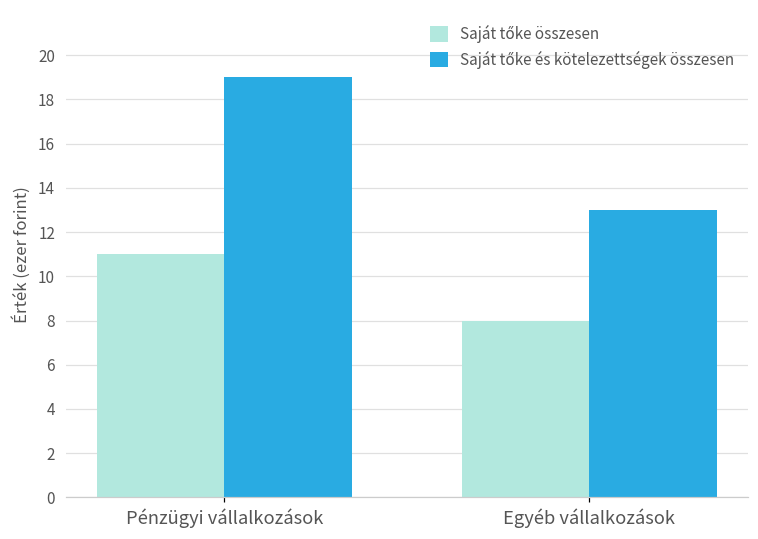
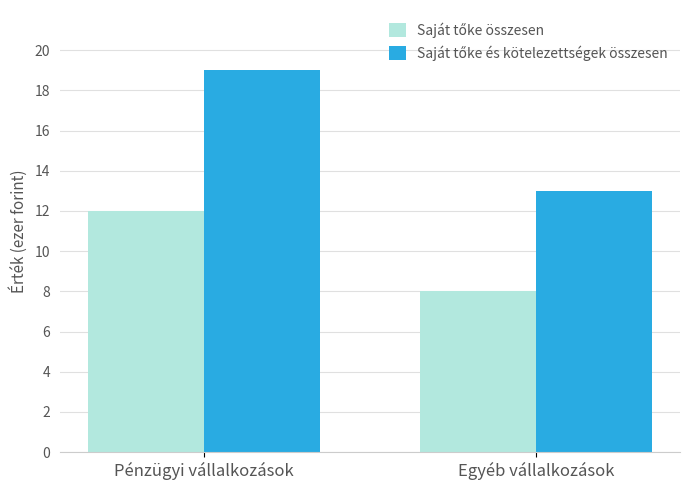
  {
    "Saját tőke összesen": {
-     "Pénzügyi vállalkozások": 11,
+     "Pénzügyi vállalkozások": 12,
      "Egyéb vállalkozások": 8
    },
    "Saját tőke és kötelezettségek összesen": {
      "Pénzügyi vállalkozások": 19,
      "Egyéb vállalkozások": 13
    }
  }
